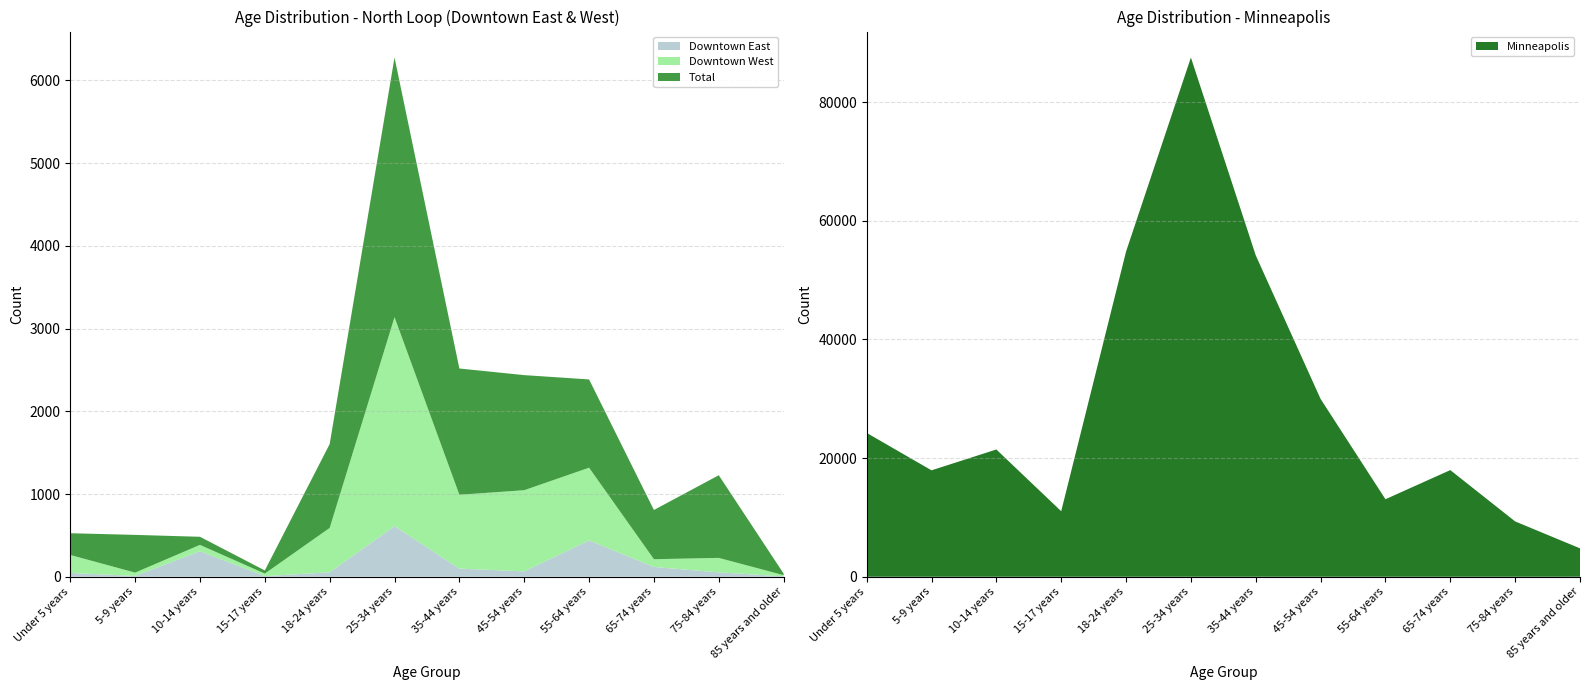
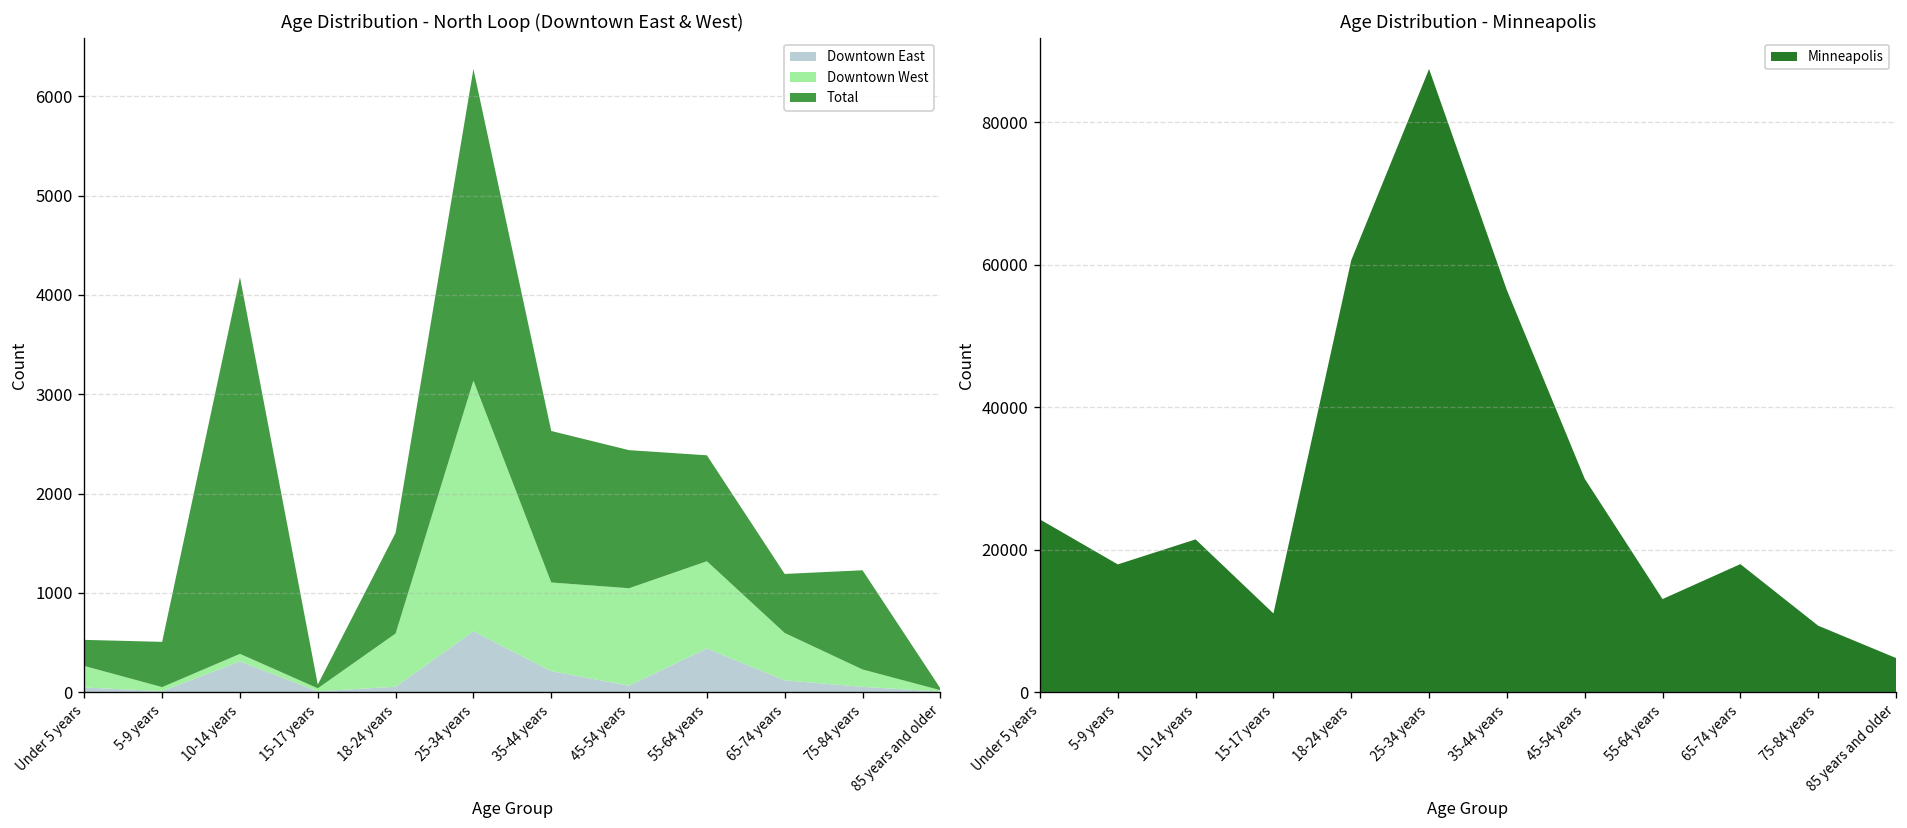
  {
    "Age Distribution - North Loop (Downtown East & West)": {
      "Downtown East": {
        "Under 5 years": 0,
        "10-14 years": 300,
        "18-24 years": 100,
        "25-34 years": 600,
-       "35-44 years": 100,
+       "35-44 years": 200,
        "45-54 years": 100,
        "55-64 years": 400,
        "65-74 years": 100,
        "75-84 years": 100
      },
      "Downtown West": {
        "Under 5 years": 200,
        "5-9 years": 0,
        "10-14 years": 100,
        "18-24 years": 500,
        "25-34 years": 2500,
        "35-44 years": 900,
        "45-54 years": 1000,
        "55-64 years": 900,
-       "65-74 years": 100,
+       "65-74 years": 500,
        "75-84 years": 200
      },
      "Total": {
        "Under 5 years": 300,
        "5-9 years": 500,
-       "10-14 years": 100,
+       "10-14 years": 3800,
        "15-17 years": 0,
        "18-24 years": 1000,
        "25-34 years": 3100,
        "35-44 years": 1500,
        "45-54 years": 1400,
        "55-64 years": 1100,
        "65-74 years": 600,
        "75-84 years": 1000
      }
    },
    "Age Distribution - Minneapolis": {
      "Under 5 years": 24000,
      "5-9 years": 18000,
      "10-14 years": 21000,
      "15-17 years": 11000,
-     "18-24 years": 55000,
+     "18-24 years": 61000,
      "25-34 years": 88000,
-     "35-44 years": 54000,
+     "35-44 years": 56000,
      "45-54 years": 30000,
      "55-64 years": 13000,
      "65-74 years": 18000,
      "75-84 years": 9000,
      "85 years and older": 5000
    }
  }
